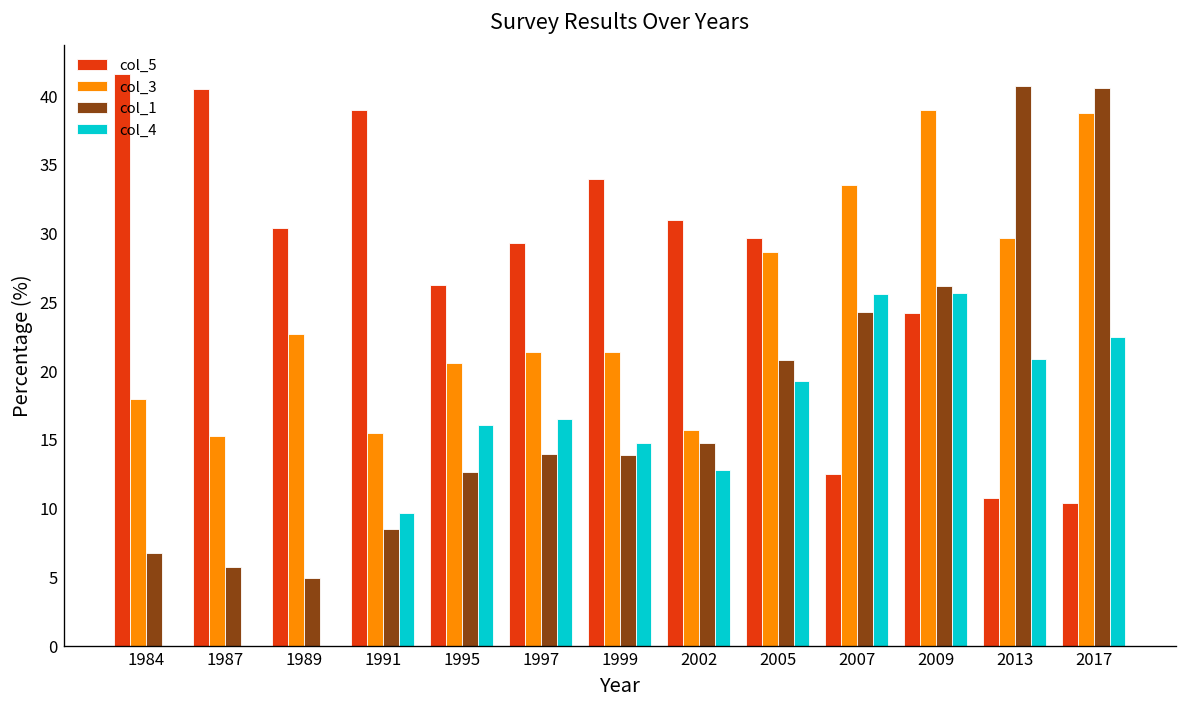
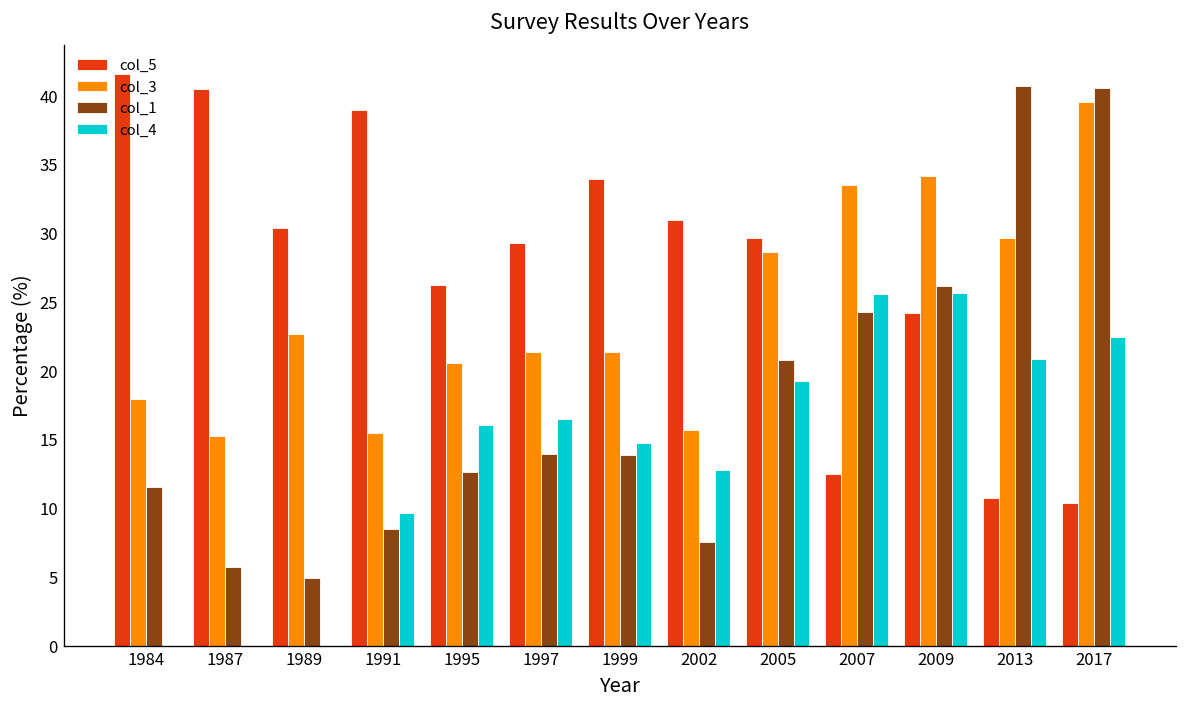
  {
    "col_5": {
      "1984": 41.6,
      "1987": 40.5,
      "1989": 30.4,
      "1991": 39.0,
      "1995": 26.3,
      "1997": 29.3,
      "1999": 34.0,
      "2002": 31.0,
      "2005": 29.7,
      "2007": 12.5,
      "2009": 24.2,
      "2013": 10.8,
      "2017": 10.4
    },
    "col_3": {
      "1984": 18.0,
      "1987": 15.3,
      "1989": 22.7,
      "1991": 15.5,
      "1995": 20.6,
      "1997": 21.4,
      "1999": 21.4,
      "2002": 15.7,
      "2005": 28.7,
      "2007": 33.5,
-     "2009": 39.0,
+     "2009": 34.2,
      "2013": 29.7,
-     "2017": 38.8
+     "2017": 39.6
    },
    "col_1": {
-     "1984": 6.8,
+     "1984": 11.6,
      "1987": 5.8,
      "1989": 5.0,
      "1991": 8.5,
      "1995": 12.7,
      "1997": 14.0,
      "1999": 13.9,
-     "2002": 14.8,
+     "2002": 7.6,
      "2005": 20.8,
      "2007": 24.3,
      "2009": 26.2,
      "2013": 40.7,
      "2017": 40.6
    },
    "col_4": {
      "1984": 0.0,
      "1987": 0.0,
      "1989": 0.0,
      "1991": 9.7,
      "1995": 16.1,
      "1997": 16.5,
      "1999": 14.8,
      "2002": 12.8,
      "2005": 19.3,
      "2007": 25.6,
      "2009": 25.7,
      "2013": 20.9,
      "2017": 22.5
    }
  }
